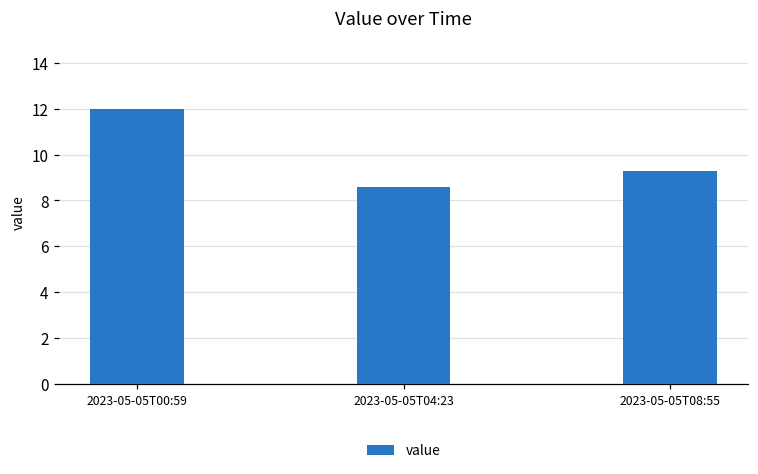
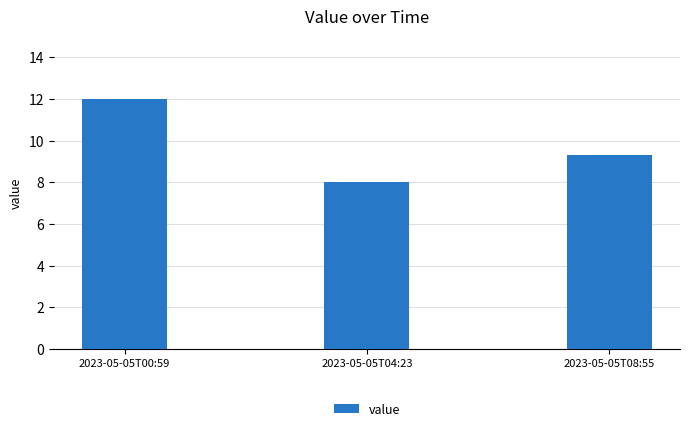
  {
    "2023-05-05T00:59": 12.0,
-   "2023-05-05T04:23": 8.6,
+   "2023-05-05T04:23": 8.0,
    "2023-05-05T08:55": 9.3
  }
